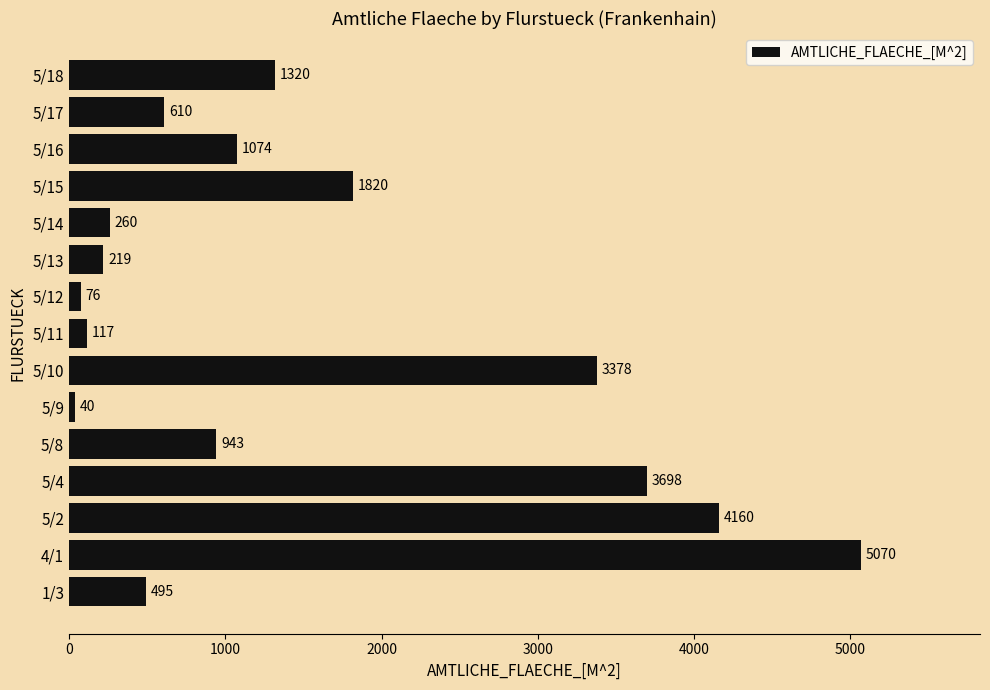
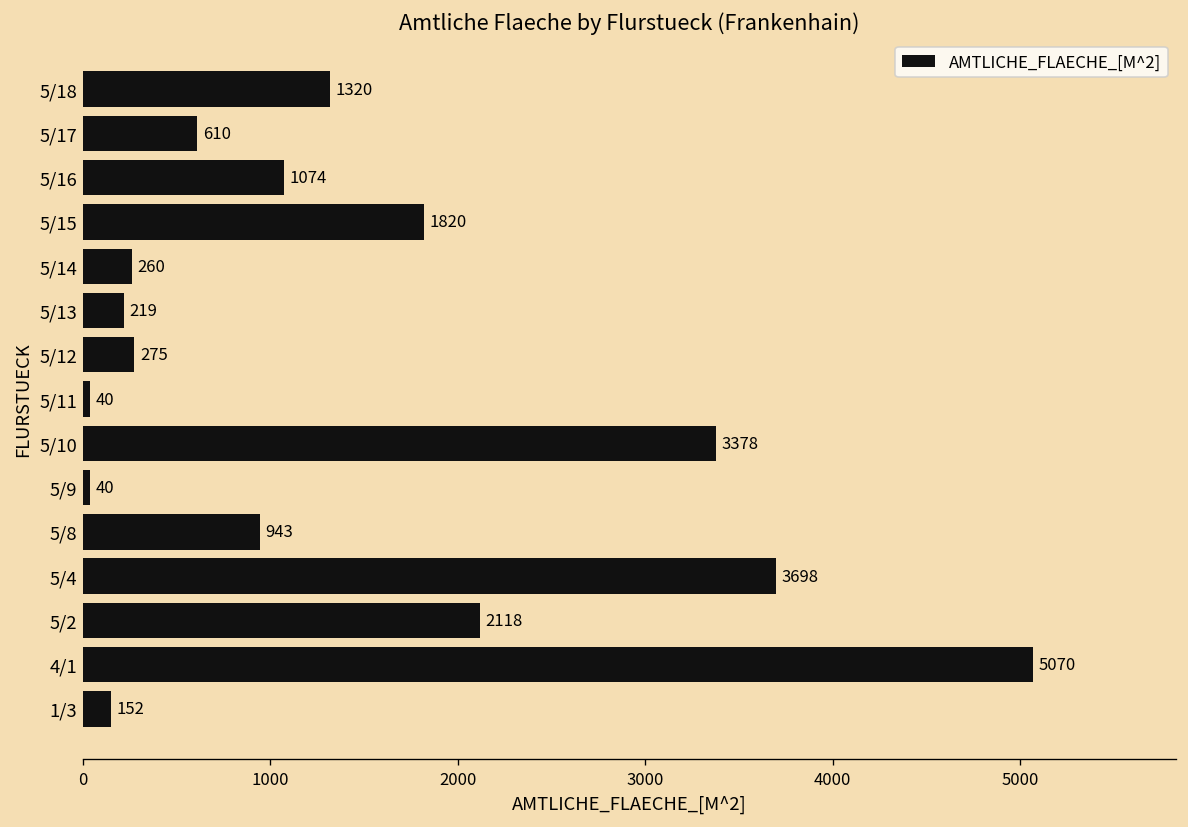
  {
    "5/18": 1320,
    "5/17": 610,
    "5/16": 1074,
    "5/15": 1820,
    "5/14": 260,
    "5/13": 219,
-   "5/12": 76,
-   "5/11": 117,
+   "5/12": 275,
+   "5/11": 40,
    "5/10": 3378,
    "5/9": 40,
    "5/8": 943,
    "5/4": 3698,
-   "5/2": 4160,
+   "5/2": 2118,
    "4/1": 5070,
-   "1/3": 495
+   "1/3": 152
  }
